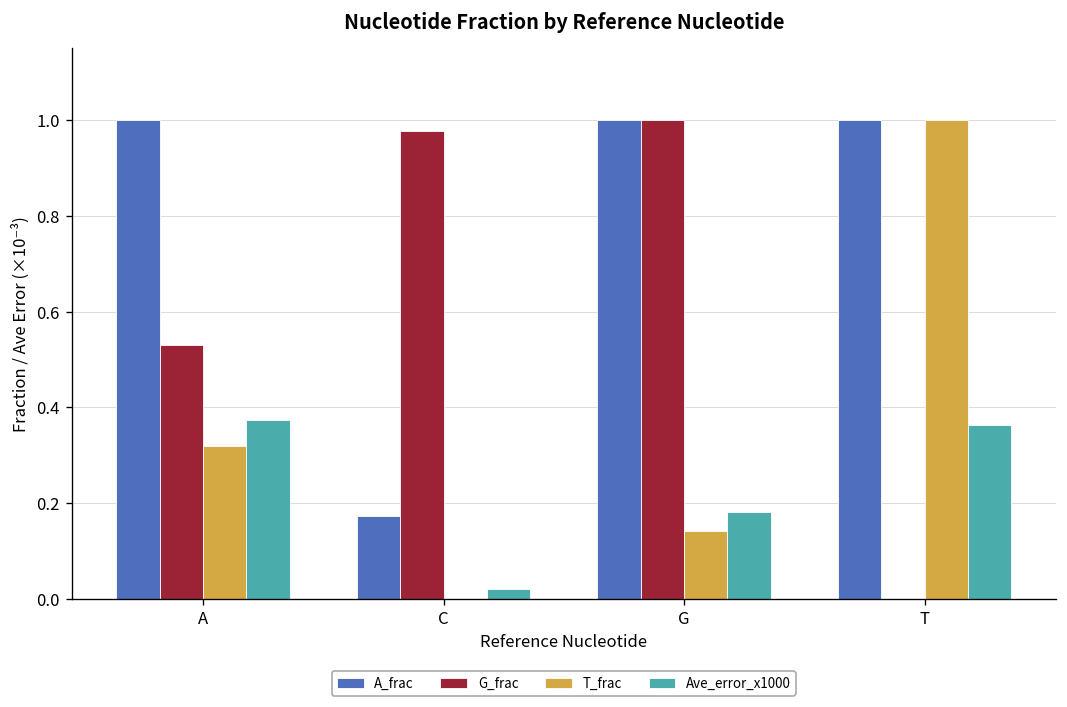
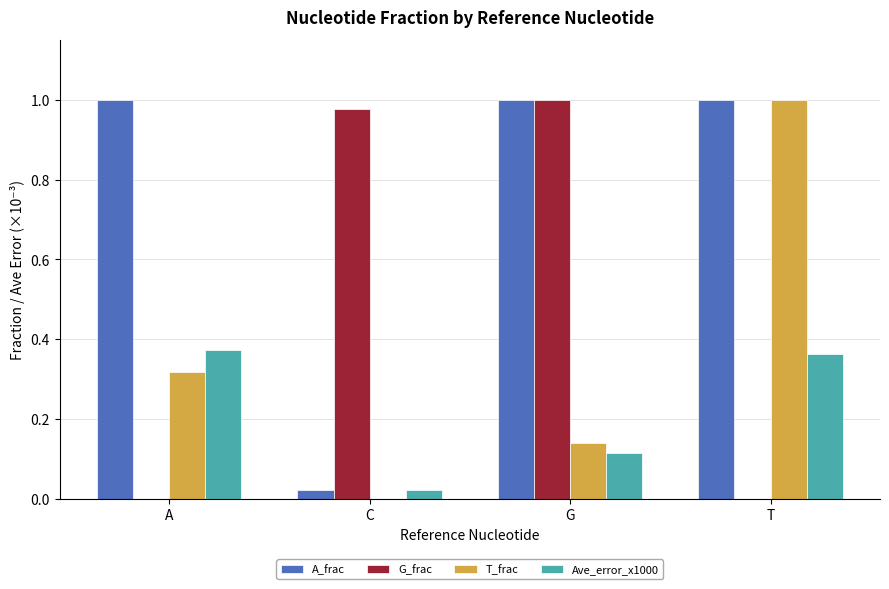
  {
    "A_frac": {
      "A": 1.00,
-     "C": 0.17,
+     "C": 0.02,
      "G": 1.00,
      "T": 1.00
    },
    "G_frac": {
-     "A": 0.53,
+     "A": 0.00,
      "C": 0.98,
      "G": 1.00
    },
    "T_frac": {
      "A": 0.32,
      "G": 0.14,
      "T": 1.00
    },
    "Ave_error_x1000": {
      "A": 0.37,
      "C": 0.02,
-     "G": 0.18,
+     "G": 0.11,
      "T": 0.36
    }
  }
